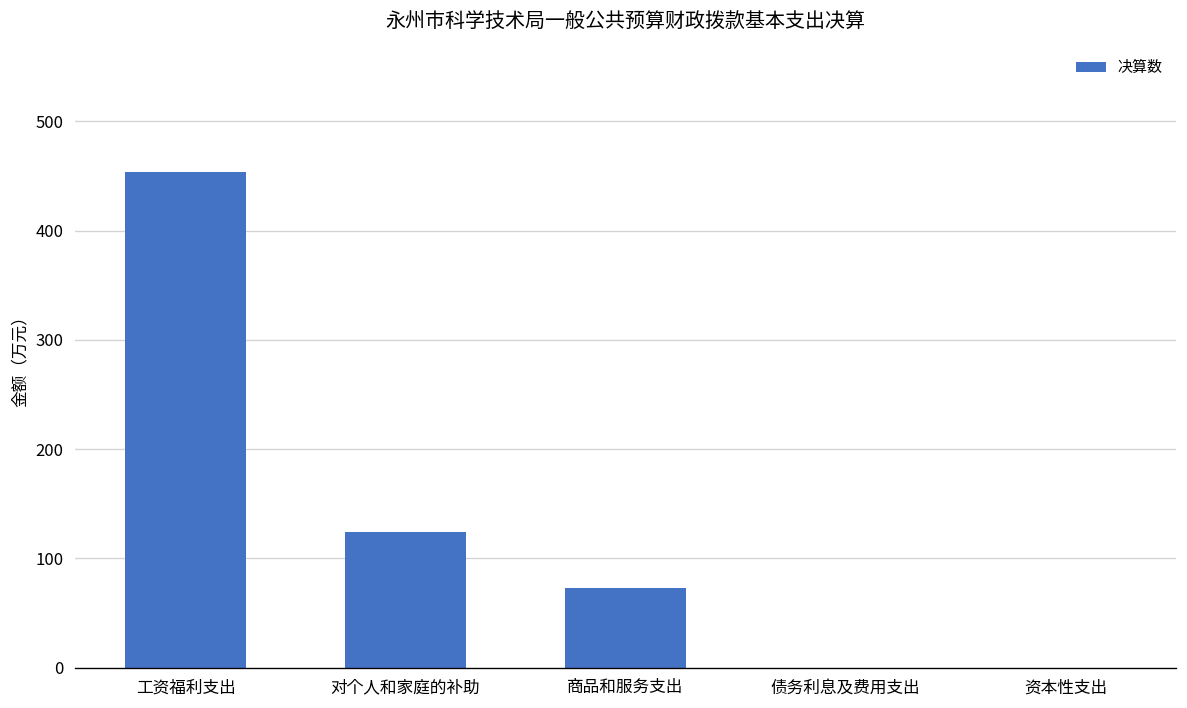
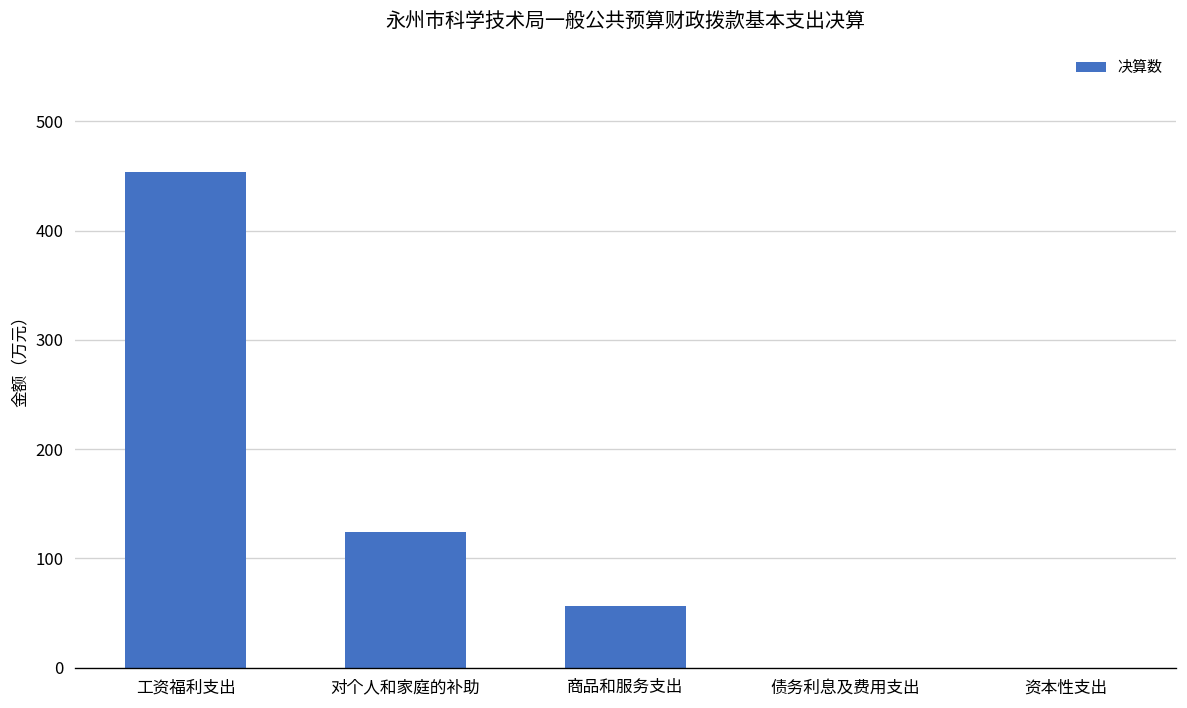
  {
    "工资福利支出": 450,
    "对个人和家庭的补助": 120,
-   "商品和服务支出": 70,
+   "商品和服务支出": 60,
    "债务利息及费用支出": 0,
    "资本性支出": 0
  }
